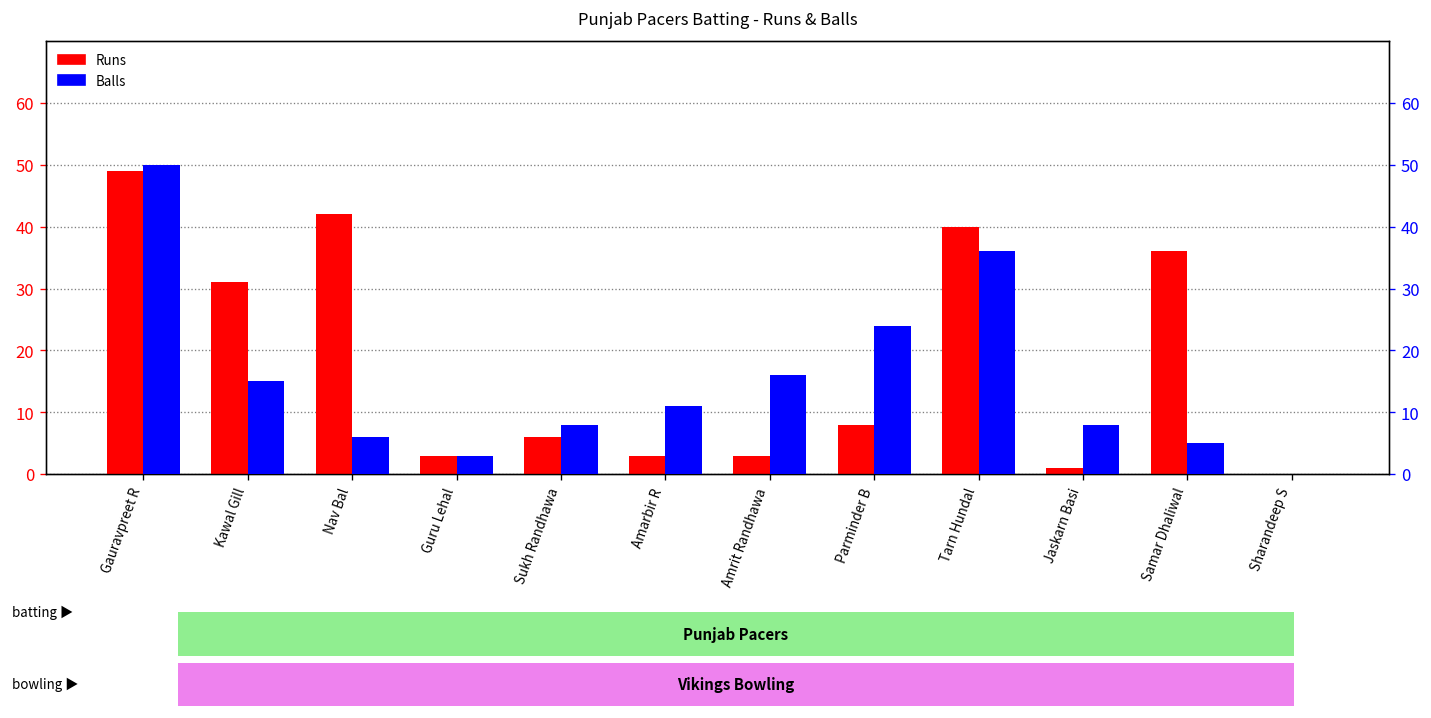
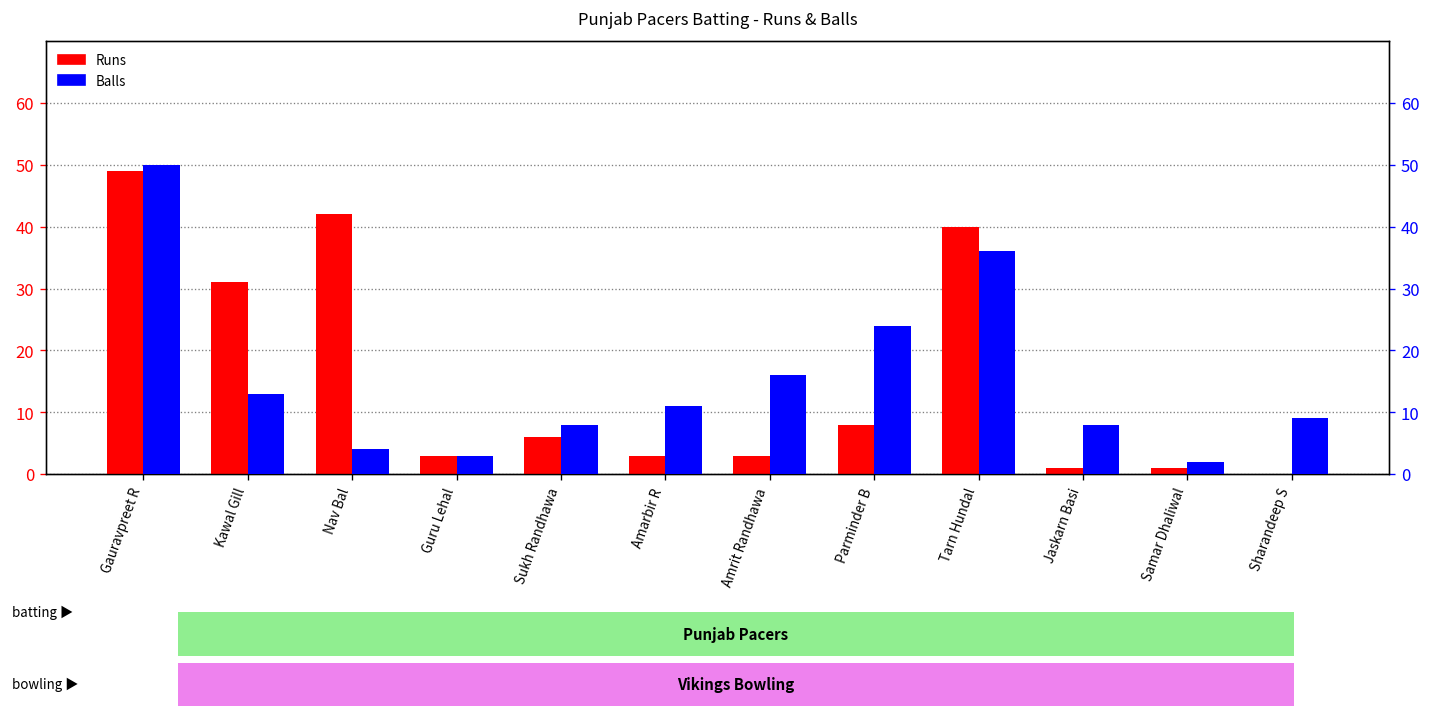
  {
    "Runs": {
      "Gauravpreet R": 49,
      "Kawal Gill": 31,
      "Nav Bal": 42,
      "Guru Lehal": 3,
      "Sukh Randhawa": 6,
      "Amarbir R": 3,
      "Amrit Randhawa": 3,
      "Parminder B": 8,
      "Tarn Hundal": 40,
      "Jaskarn Basi": 1,
-     "Samar Dhaliwal": 36,
+     "Samar Dhaliwal": 1,
      "Sharandeep S": 0
    },
    "Balls": {
      "Gauravpreet R": 50,
-     "Kawal Gill": 15,
-     "Nav Bal": 6,
+     "Kawal Gill": 13,
+     "Nav Bal": 4,
      "Guru Lehal": 3,
      "Sukh Randhawa": 8,
      "Amarbir R": 11,
      "Amrit Randhawa": 16,
      "Parminder B": 24,
      "Tarn Hundal": 36,
      "Jaskarn Basi": 8,
-     "Samar Dhaliwal": 5,
-     "Sharandeep S": 0
+     "Samar Dhaliwal": 2,
+     "Sharandeep S": 9
    }
  }
